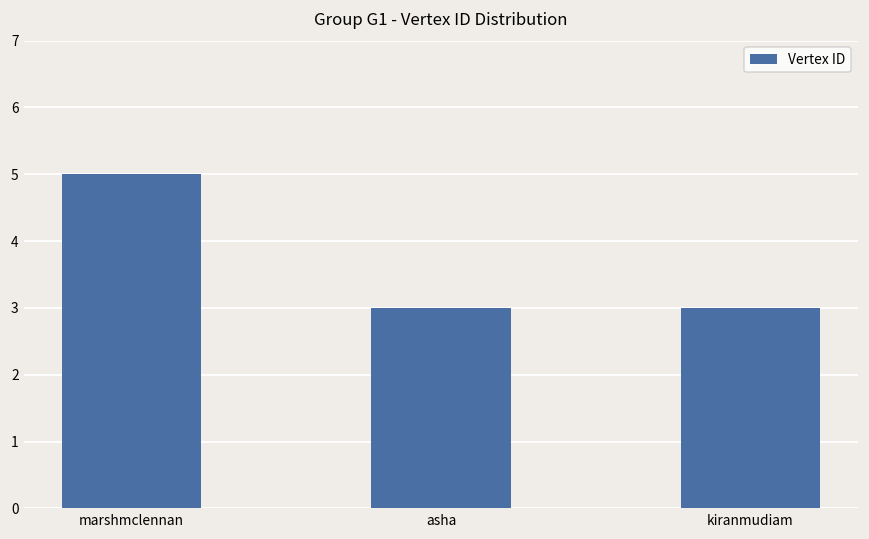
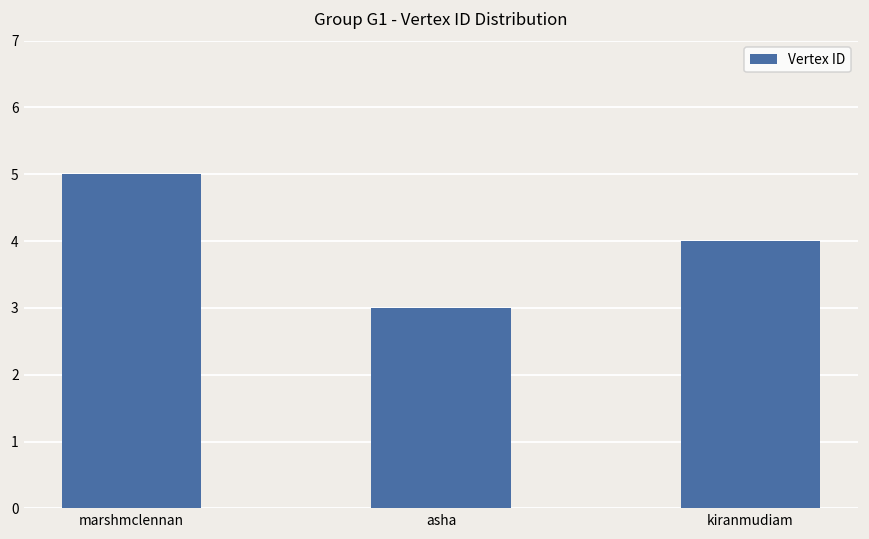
  {
    "marshmclennan": 5,
    "asha": 3,
-   "kiranmudiam": 3
+   "kiranmudiam": 4
  }
